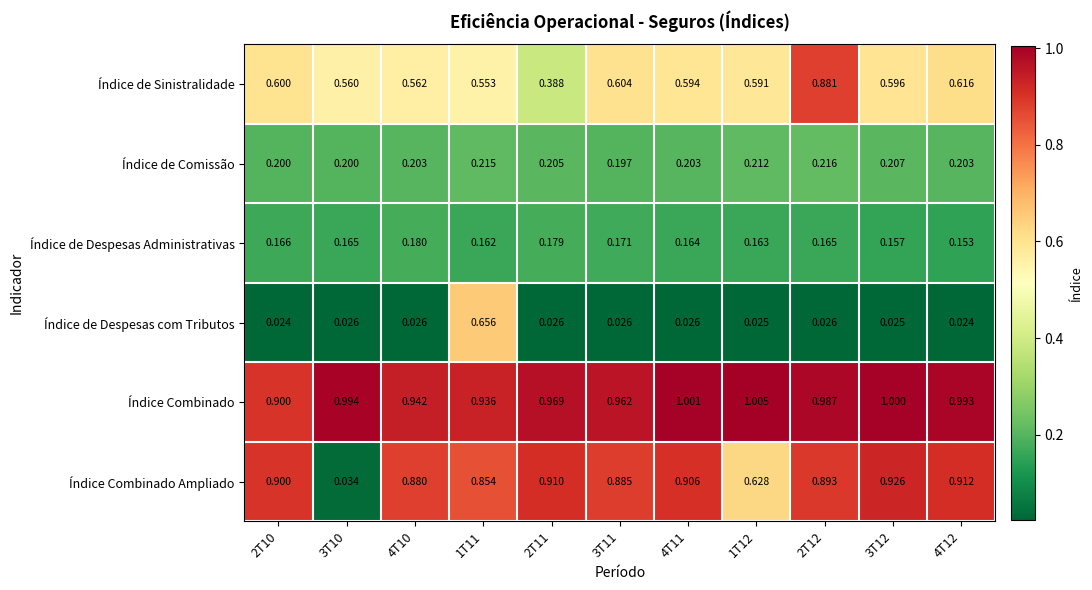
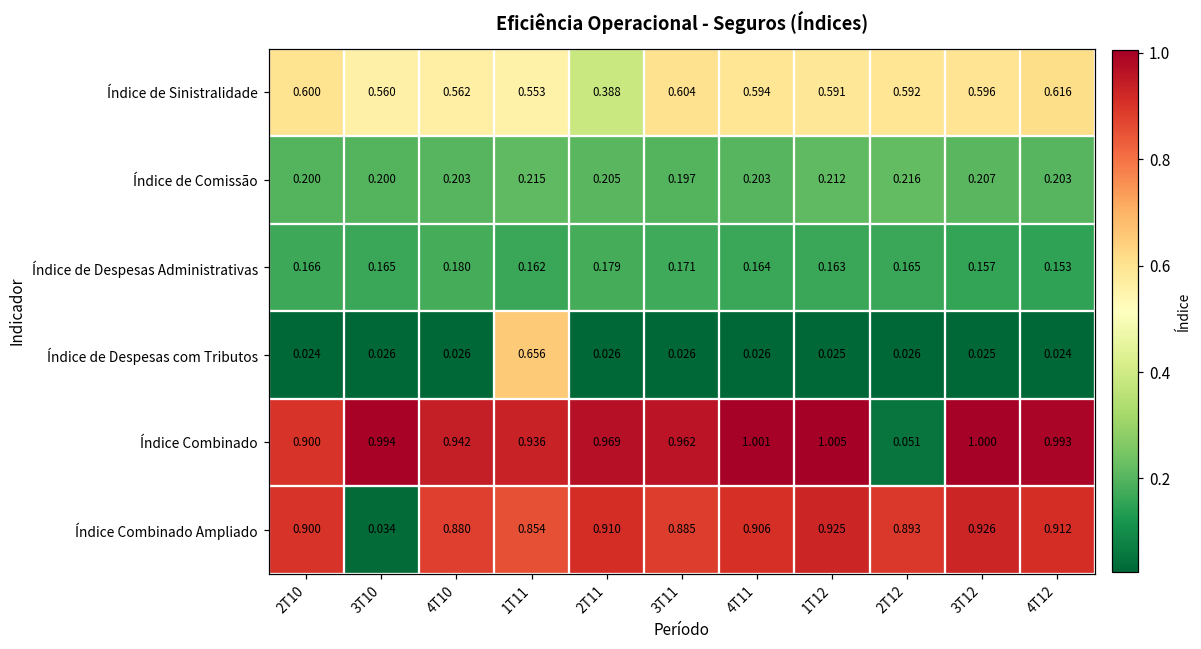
  {
    "Índice de Sinistralidade": {
      "2T10": 0.600,
      "3T10": 0.560,
      "4T10": 0.562,
      "1T11": 0.553,
      "2T11": 0.388,
      "3T11": 0.604,
      "4T11": 0.594,
      "1T12": 0.591,
-     "2T12": 0.881,
+     "2T12": 0.592,
      "3T12": 0.596,
      "4T12": 0.616
    },
    "Índice de Comissão": {
      "2T10": 0.200,
      "3T10": 0.200,
      "4T10": 0.203,
      "1T11": 0.215,
      "2T11": 0.205,
      "3T11": 0.197,
      "4T11": 0.203,
      "1T12": 0.212,
      "2T12": 0.216,
      "3T12": 0.207,
      "4T12": 0.203
    },
    "Índice de Despesas Administrativas": {
      "2T10": 0.166,
      "3T10": 0.165,
      "4T10": 0.180,
      "1T11": 0.162,
      "2T11": 0.179,
      "3T11": 0.171,
      "4T11": 0.164,
      "1T12": 0.163,
      "2T12": 0.165,
      "3T12": 0.157,
      "4T12": 0.153
    },
    "Índice de Despesas com Tributos": {
      "2T10": 0.024,
      "3T10": 0.026,
      "4T10": 0.026,
      "1T11": 0.656,
      "2T11": 0.026,
      "3T11": 0.026,
      "4T11": 0.026,
      "1T12": 0.025,
      "2T12": 0.026,
      "3T12": 0.025,
      "4T12": 0.024
    },
    "Índice Combinado": {
      "2T10": 0.900,
      "3T10": 0.994,
      "4T10": 0.942,
      "1T11": 0.936,
      "2T11": 0.969,
      "3T11": 0.962,
      "4T11": 1.001,
      "1T12": 1.005,
-     "2T12": 0.987,
+     "2T12": 0.051,
      "3T12": 1.000,
      "4T12": 0.993
    },
    "Índice Combinado Ampliado": {
      "2T10": 0.900,
      "3T10": 0.034,
      "4T10": 0.880,
      "1T11": 0.854,
      "2T11": 0.910,
      "3T11": 0.885,
      "4T11": 0.906,
-     "1T12": 0.628,
+     "1T12": 0.925,
      "2T12": 0.893,
      "3T12": 0.926,
      "4T12": 0.912
    }
  }
